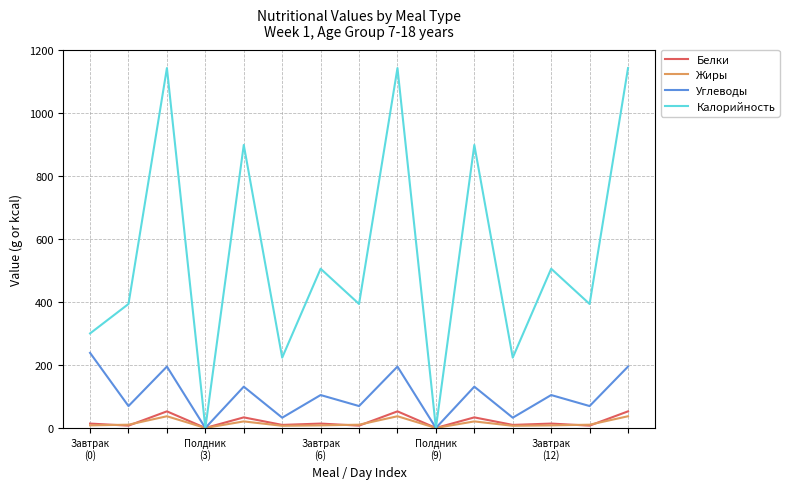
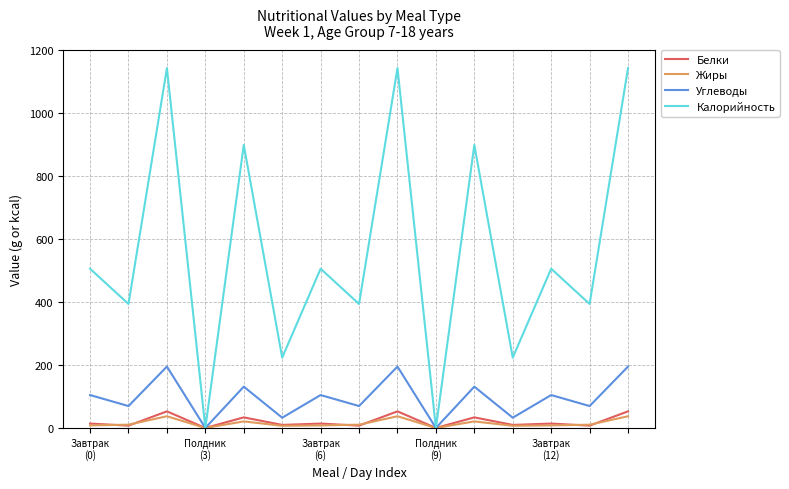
  {
    "Углеводы": {
-     "Завтрак (0)": 240,
+     "Завтрак (0)": 100,
      "Завтрак (6)": 100,
      "Завтрак (12)": 100
    },
    "Калорийность": {
-     "Завтрак (0)": 300,
+     "Завтрак (0)": 510,
      "Завтрак (6)": 510,
      "Завтрак (12)": 510
    }
  }
